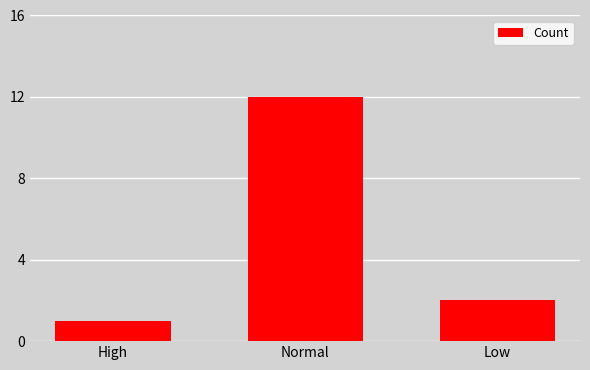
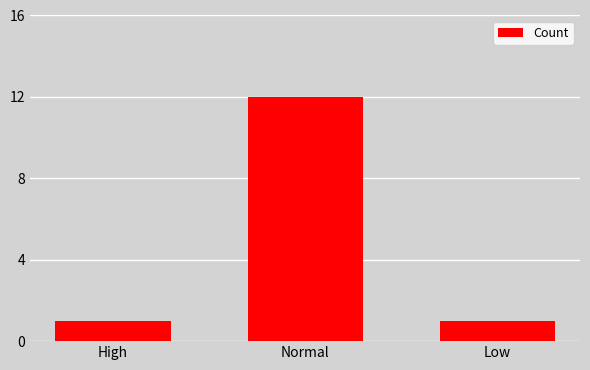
  {
    "High": 1,
    "Normal": 12,
-   "Low": 2
+   "Low": 1
  }
